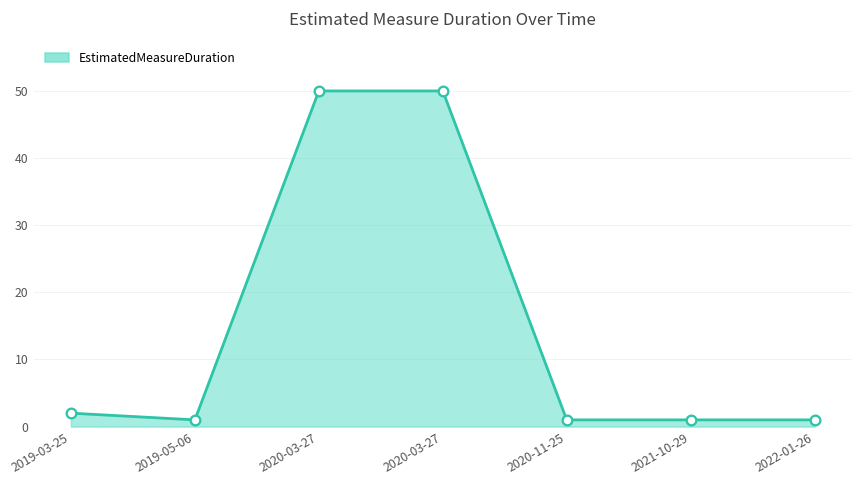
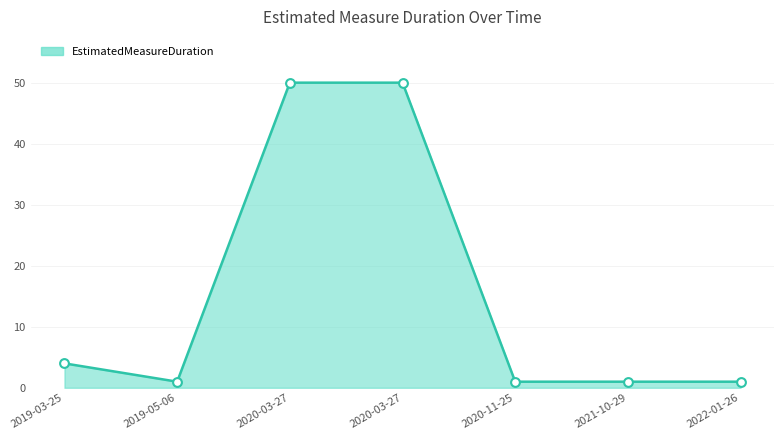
  {
-   "2019-03-25": 2,
+   "2019-03-25": 4,
    "2019-05-06": 1,
    "2020-11-25": 1,
    "2021-10-29": 1,
    "2022-01-26": 1
  }
